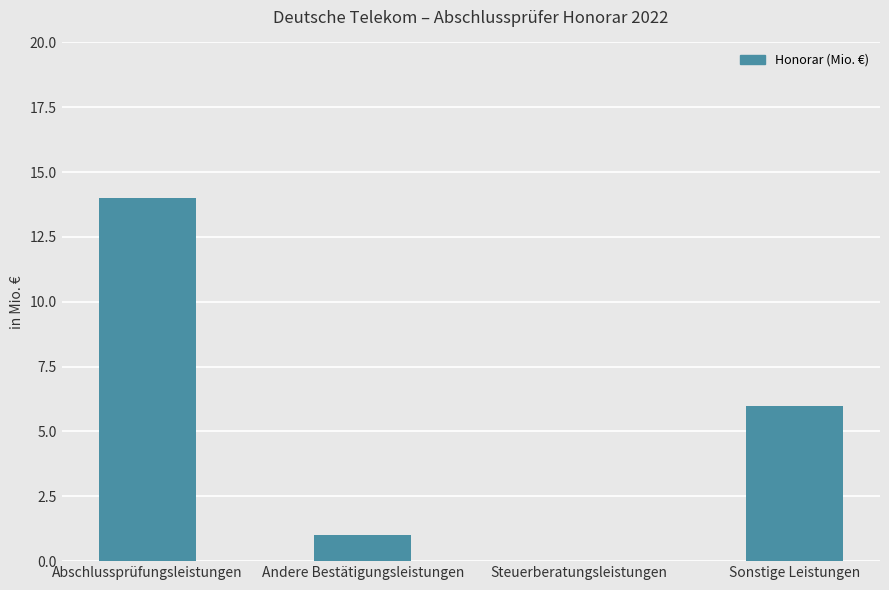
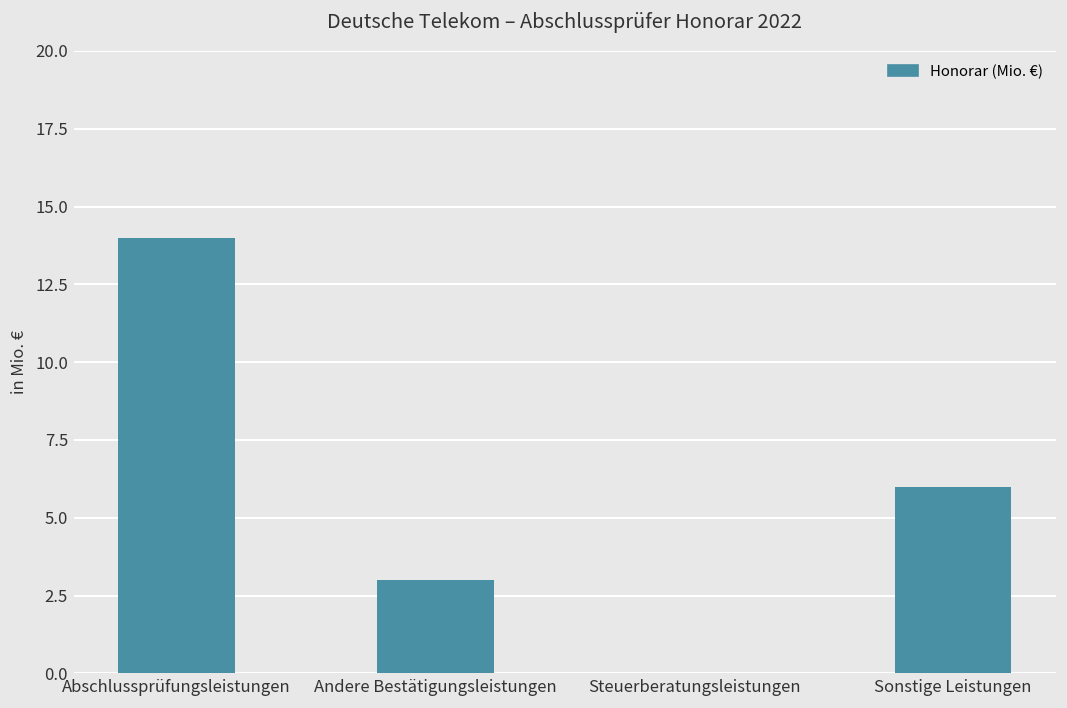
  {
    "Abschlussprüfungsleistungen": 14,
-   "Andere Bestätigungsleistungen": 1,
+   "Andere Bestätigungsleistungen": 3,
    "Steuerberatungsleistungen": 0,
    "Sonstige Leistungen": 6
  }
